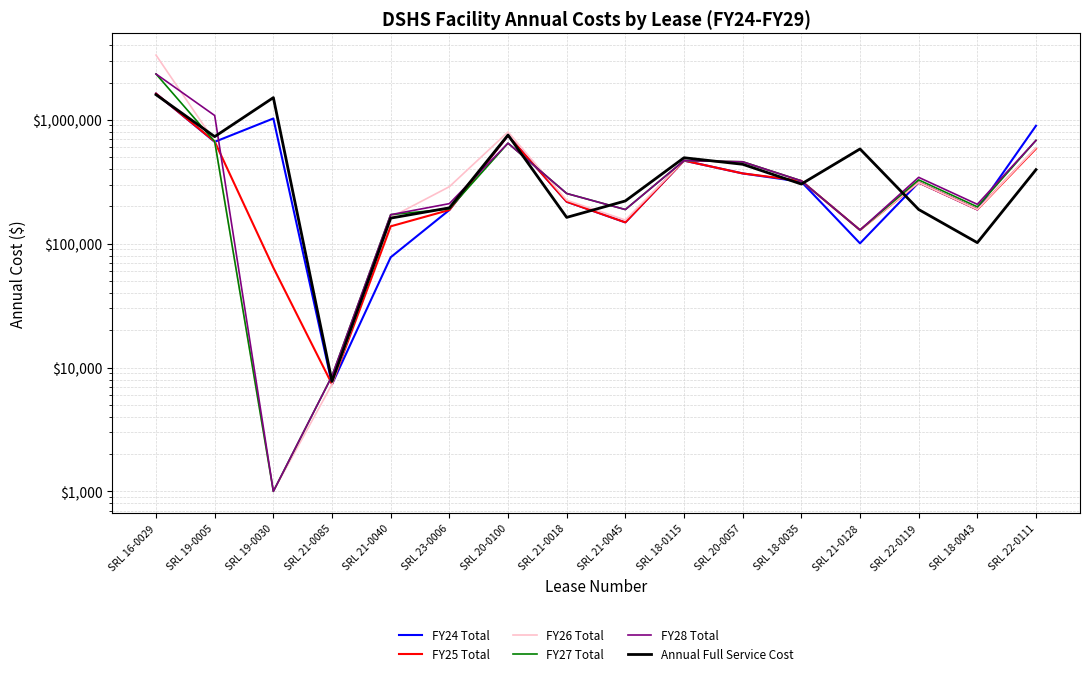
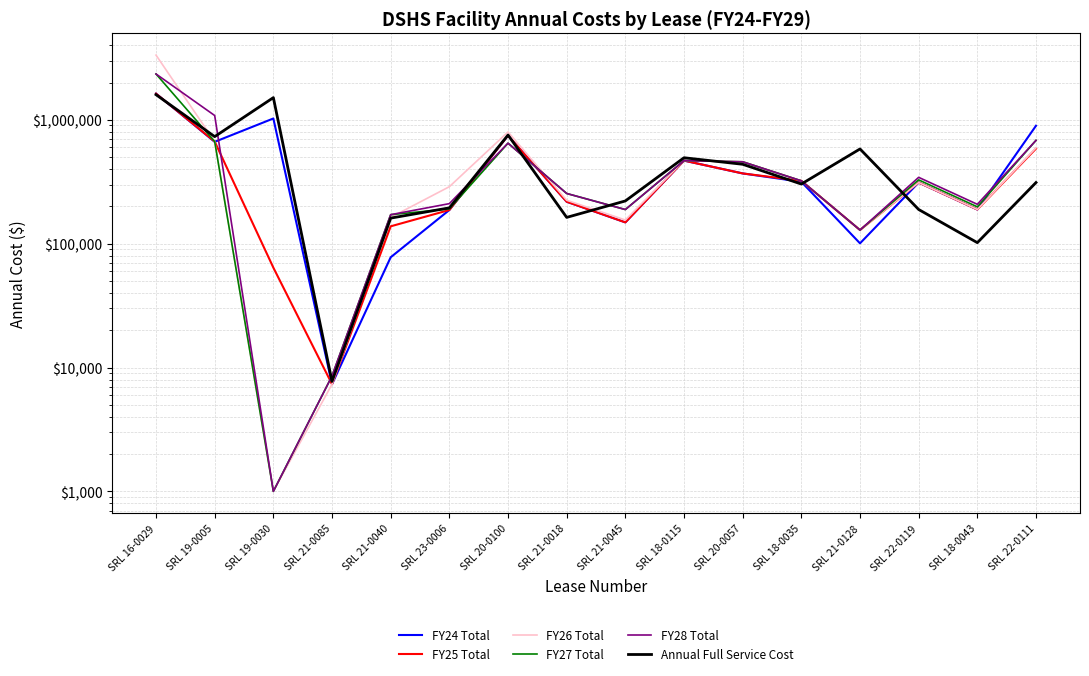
  {
    "FY24 Total": {
      "SRL 19-0030": "$1,000,000",
      "SRL 21-0040": "$80,000",
      "SRL 21-0128": "$100,000",
      "SRL 22-0111": "$900,000"
    },
    "FY25 Total": {
      "SRL 19-0030": "$60,000",
      "SRL 21-0040": "$140,000"
    },
    "FY26 Total": {
      "SRL 16-0029": "$3,300,000",
      "SRL 23-0006": "$290,000",
      "SRL 20-0100": "$800,000"
    },
    "FY27 Total": {
      "SRL 22-0119": "$330,000"
    },
    "FY28 Total": {
      "SRL 19-0005": "$1,100,000",
      "SRL 23-0006": "$210,000",
      "SRL 22-0119": "$340,000"
    },
    "Annual Full Service Cost": {
      "SRL 19-0005": "$700,000",
      "SRL 19-0030": "$1,500,000",
      "SRL 21-0085": "$8,000",
      "SRL 21-0018": "$160,000",
      "SRL 21-0045": "$220,000",
      "SRL 18-0115": "$490,000",
      "SRL 21-0128": "$600,000",
      "SRL 22-0119": "$190,000",
      "SRL 18-0043": "$100,000",
-     "SRL 22-0111": "$400,000"
+     "SRL 22-0111": "$310,000"
    }
  }
